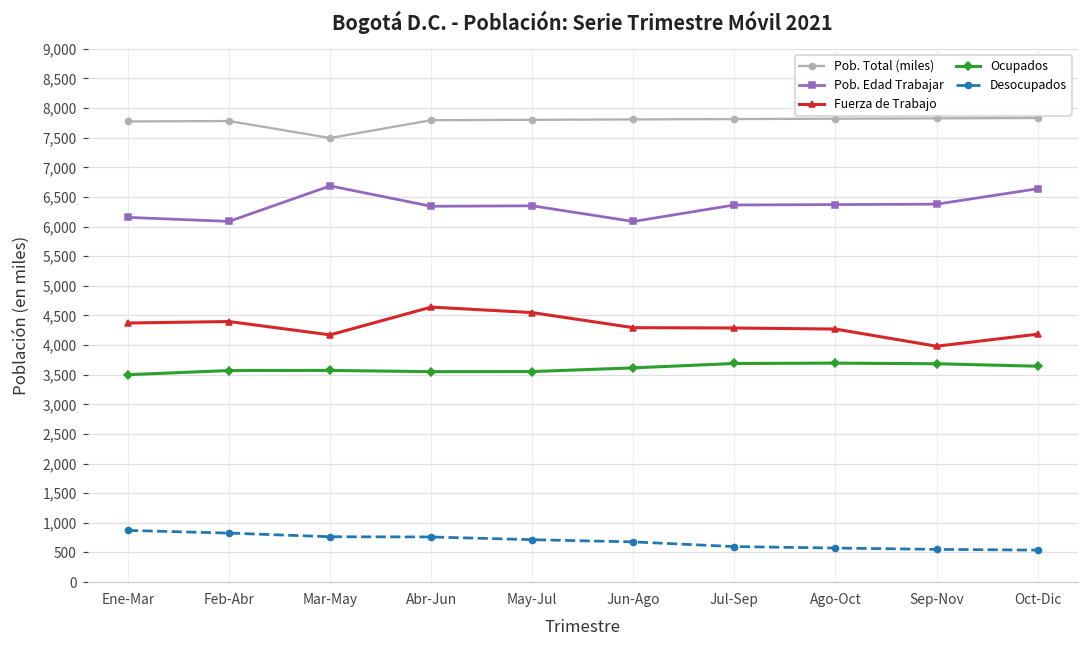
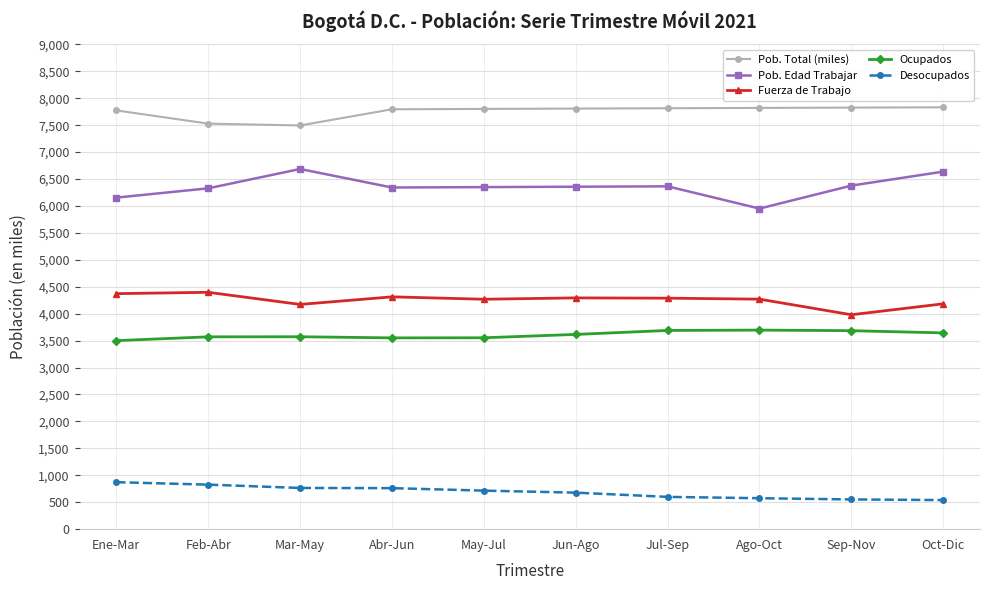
  {
    "Pob. Total (miles)": {
      "Ene-Mar": "7,800",
-     "Feb-Abr": "7,800",
+     "Feb-Abr": "7,500",
      "Mar-May": "7,500",
      "Abr-Jun": "7,800",
      "May-Jul": "7,800",
      "Jun-Ago": "7,800",
      "Jul-Sep": "7,800",
      "Ago-Oct": "7,800",
      "Sep-Nov": "7,800",
      "Oct-Dic": "7,800"
    },
    "Pob. Edad Trabajar": {
      "Ene-Mar": "6,200",
-     "Feb-Abr": "6,100",
+     "Feb-Abr": "6,300",
      "Mar-May": "6,700",
      "Abr-Jun": "6,300",
      "May-Jul": "6,300",
-     "Jun-Ago": "6,100",
+     "Jun-Ago": "6,400",
      "Jul-Sep": "6,400",
-     "Ago-Oct": "6,400",
+     "Ago-Oct": "6,000",
      "Sep-Nov": "6,400",
      "Oct-Dic": "6,600"
    },
    "Fuerza de Trabajo": {
      "Ene-Mar": "4,400",
      "Feb-Abr": "4,400",
      "Mar-May": "4,200",
-     "Abr-Jun": "4,600",
-     "May-Jul": "4,500",
+     "Abr-Jun": "4,300",
+     "May-Jul": "4,300",
      "Jun-Ago": "4,300",
      "Jul-Sep": "4,300",
      "Ago-Oct": "4,300",
      "Sep-Nov": "4,000",
      "Oct-Dic": "4,200"
    },
    "Ocupados": {
      "Ene-Mar": "3,500",
      "Feb-Abr": "3,600",
      "Mar-May": "3,600",
      "Abr-Jun": "3,600",
      "May-Jul": "3,600",
      "Jun-Ago": "3,600",
      "Jul-Sep": "3,700",
      "Ago-Oct": "3,700",
      "Sep-Nov": "3,700",
      "Oct-Dic": "3,600"
    },
    "Desocupados": {
      "Ene-Mar": "900",
      "Feb-Abr": "800",
      "Mar-May": "800",
      "Abr-Jun": "800",
      "May-Jul": "700",
      "Jun-Ago": "700",
      "Jul-Sep": "600",
      "Ago-Oct": "600",
      "Sep-Nov": "600",
      "Oct-Dic": "500"
    }
  }
